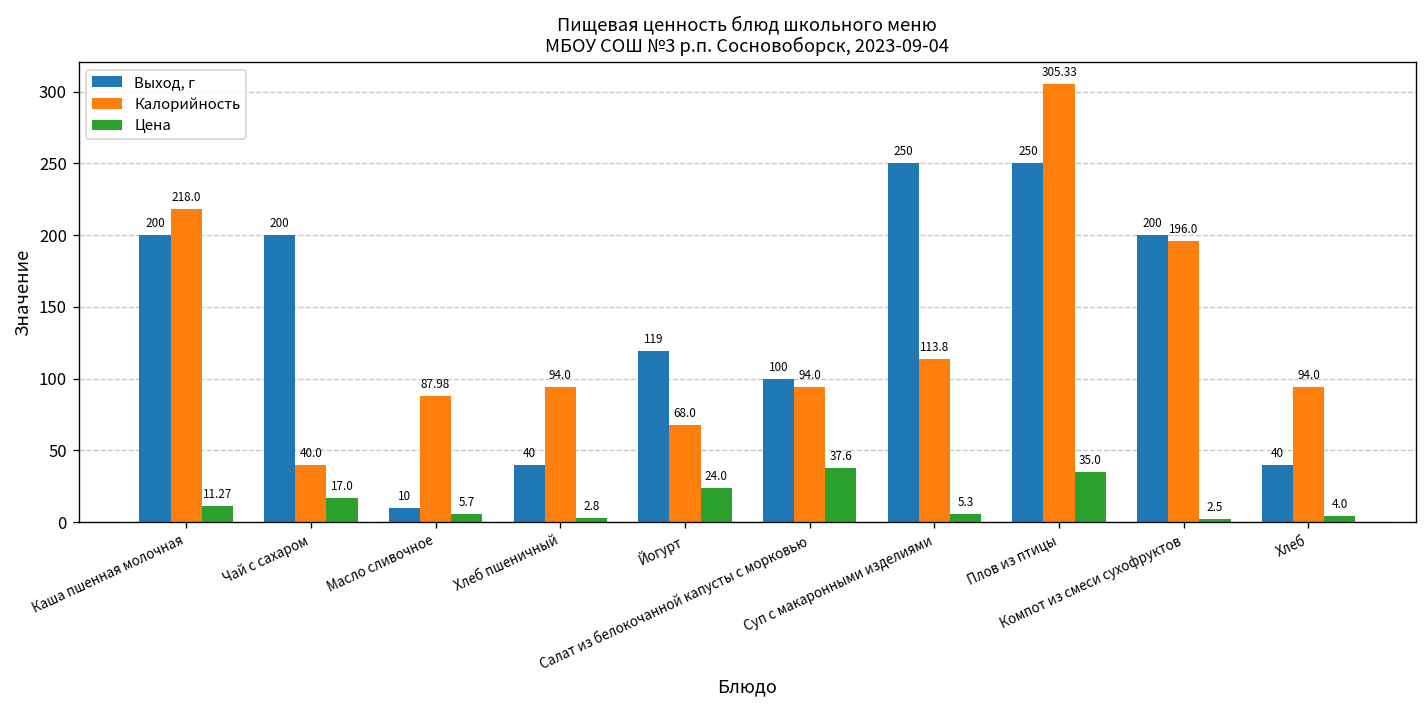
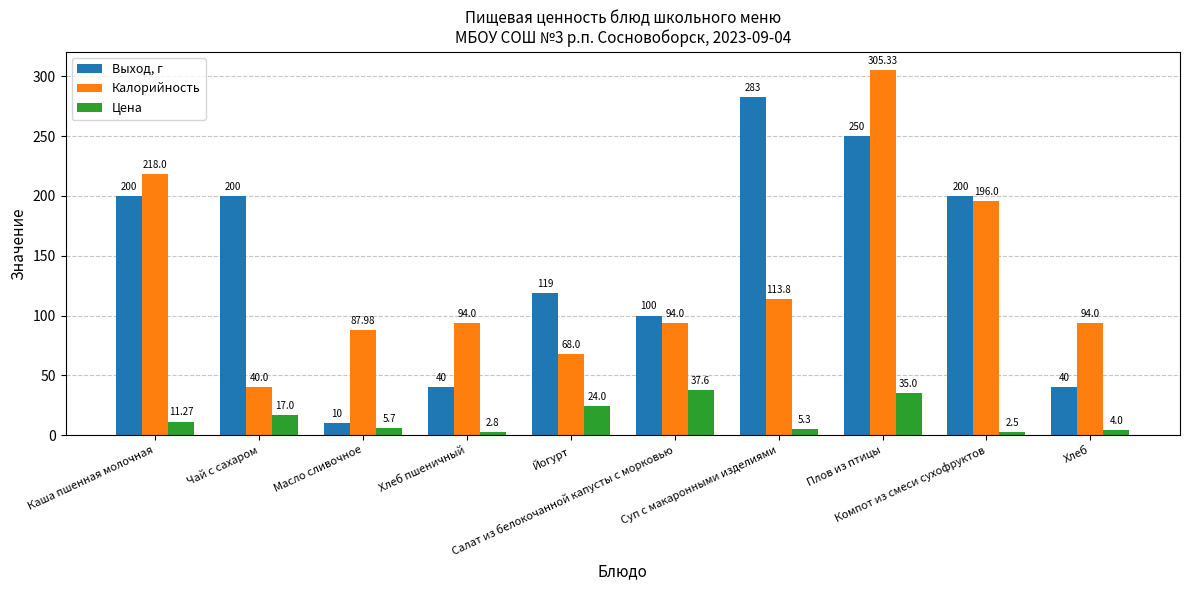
  {
    "Выход, г": {
      "Каша пшенная молочная": 200,
      "Чай с сахаром": 200,
      "Масло сливочное": 10,
      "Хлеб пшеничный": 40,
      "Йогурт": 119,
      "Салат из белокочанной капусты с морковью": 100,
-     "Суп с макаронными изделиями": 250,
+     "Суп с макаронными изделиями": 283,
      "Плов из птицы": 250,
      "Компот из смеси сухофруктов": 200,
      "Хлеб": 40
    },
    "Калорийность": {
      "Каша пшенная молочная": 218.0,
      "Чай с сахаром": 40.0,
      "Масло сливочное": 87.98,
      "Хлеб пшеничный": 94.0,
      "Йогурт": 68.0,
      "Салат из белокочанной капусты с морковью": 94.0,
      "Суп с макаронными изделиями": 113.8,
      "Плов из птицы": 305.33,
      "Компот из смеси сухофруктов": 196.0,
      "Хлеб": 94.0
    },
    "Цена": {
      "Каша пшенная молочная": 11.27,
      "Чай с сахаром": 17.0,
      "Масло сливочное": 5.7,
      "Хлеб пшеничный": 2.8,
      "Йогурт": 24.0,
      "Салат из белокочанной капусты с морковью": 37.6,
      "Суп с макаронными изделиями": 5.3,
      "Плов из птицы": 35.0,
      "Компот из смеси сухофруктов": 2.5,
      "Хлеб": 4.0
    }
  }
